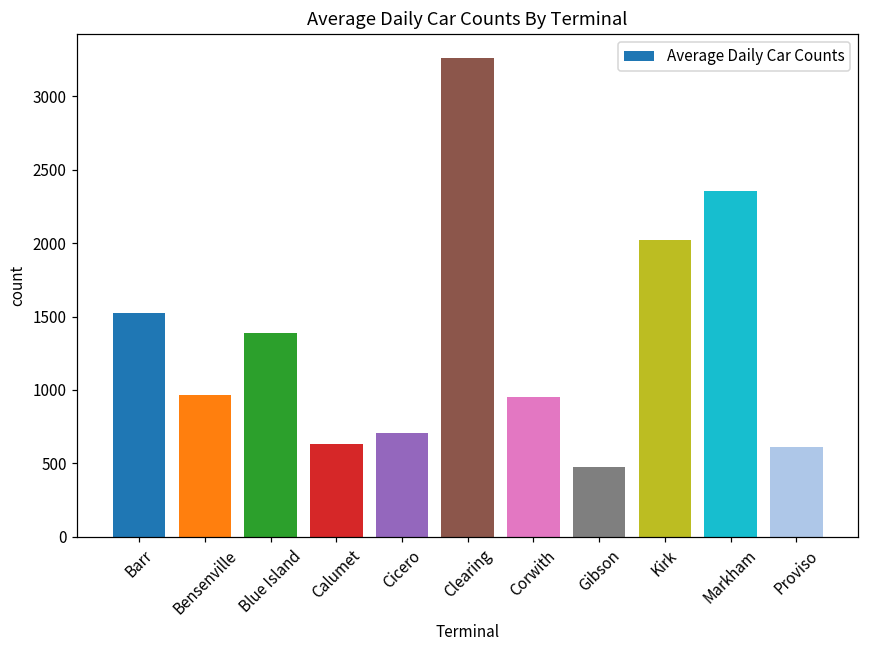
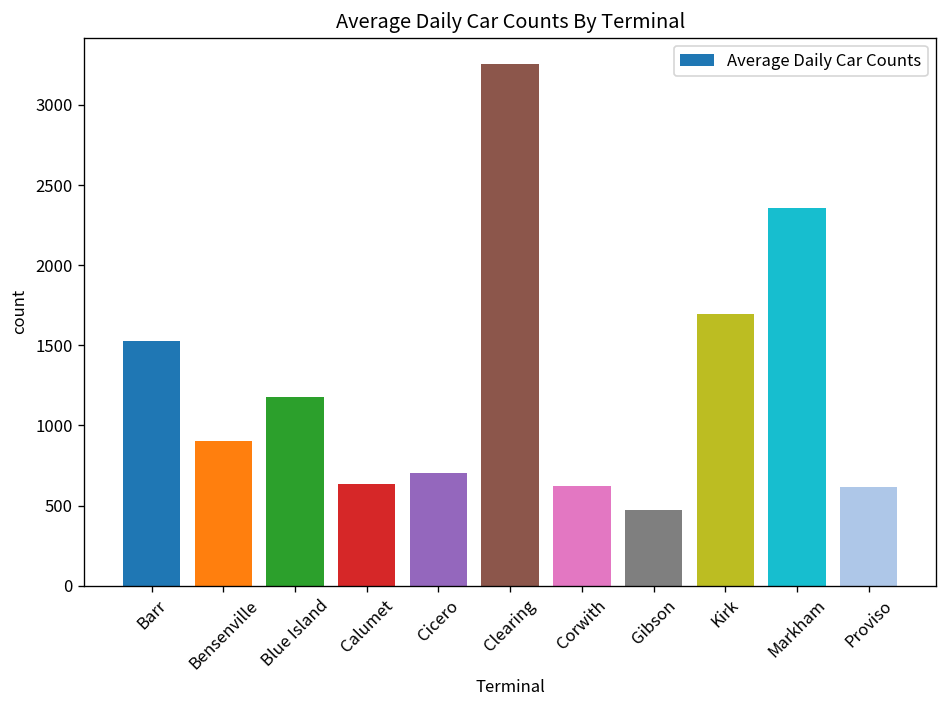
  {
    "Barr": 1520,
-   "Bensenville": 970,
-   "Blue Island": 1390,
+   "Bensenville": 900,
+   "Blue Island": 1180,
    "Calumet": 630,
    "Cicero": 700,
    "Clearing": 3260,
-   "Corwith": 950,
+   "Corwith": 630,
    "Gibson": 480,
-   "Kirk": 2020,
+   "Kirk": 1700,
    "Markham": 2350,
    "Proviso": 610
  }
